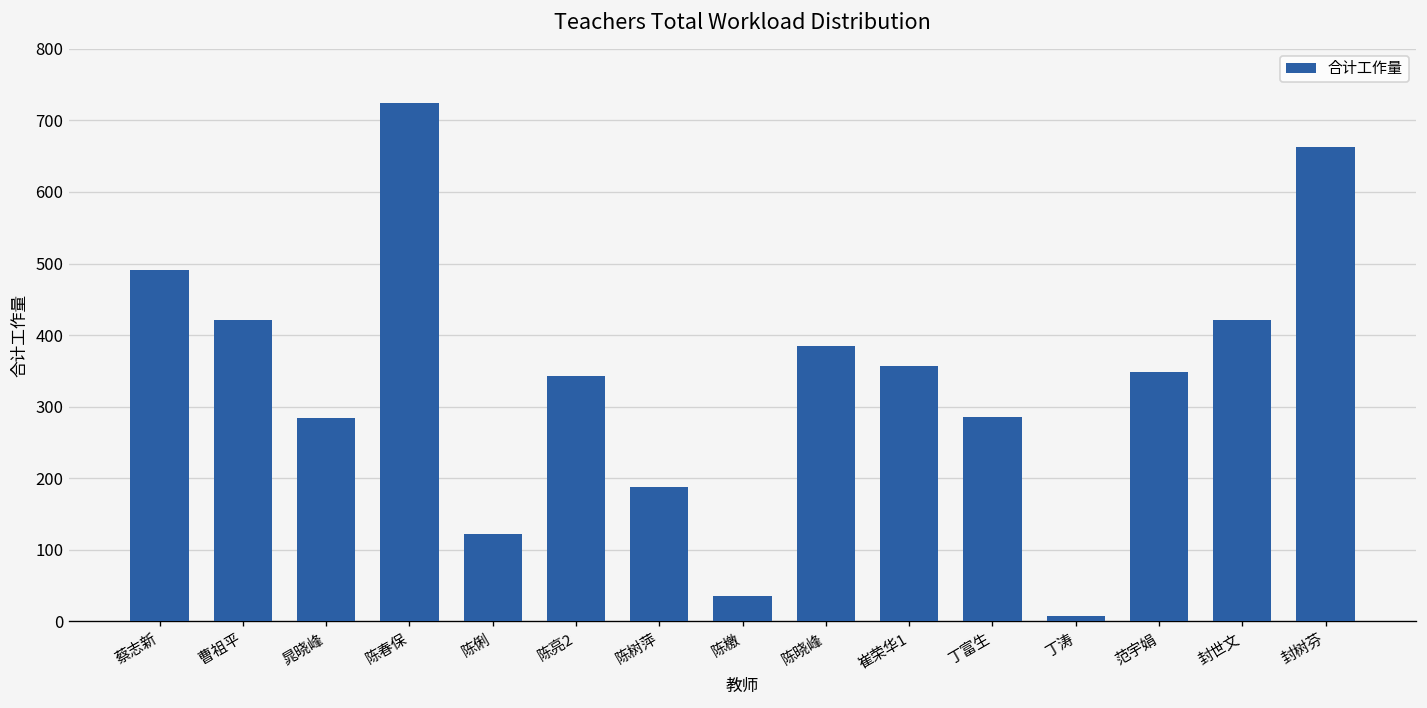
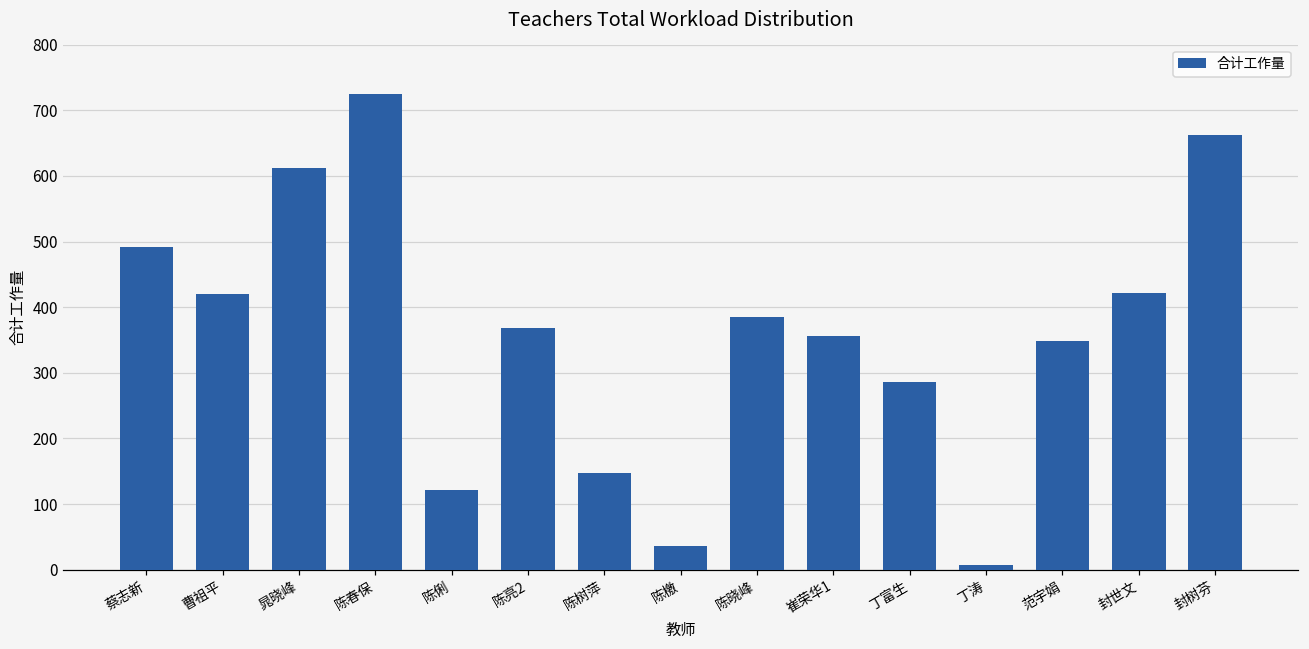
  {
    "蔡志新": 490,
    "曹祖平": 420,
-   "晁晓峰": 280,
+   "晁晓峰": 610,
    "陈春保": 720,
    "陈俐": 120,
-   "陈亮2": 340,
-   "陈树萍": 190,
+   "陈亮2": 370,
+   "陈树萍": 150,
    "陈檄": 40,
    "陈晓峰": 390,
    "崔荣华1": 360,
    "丁富生": 290,
    "丁涛": 10,
    "范宇娟": 350,
    "封世文": 420,
    "封树芬": 660
  }
